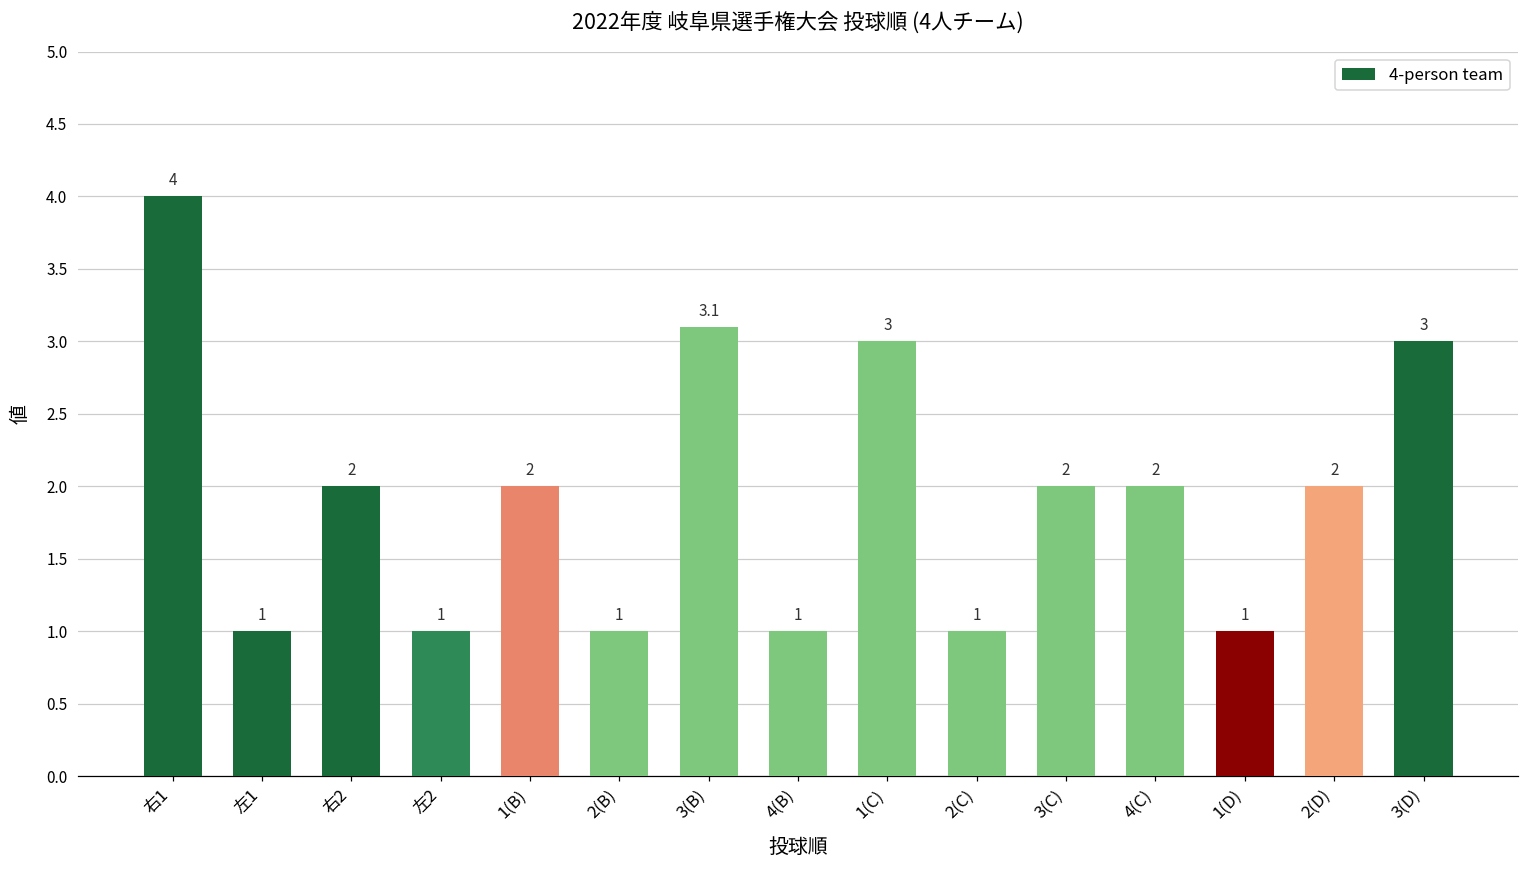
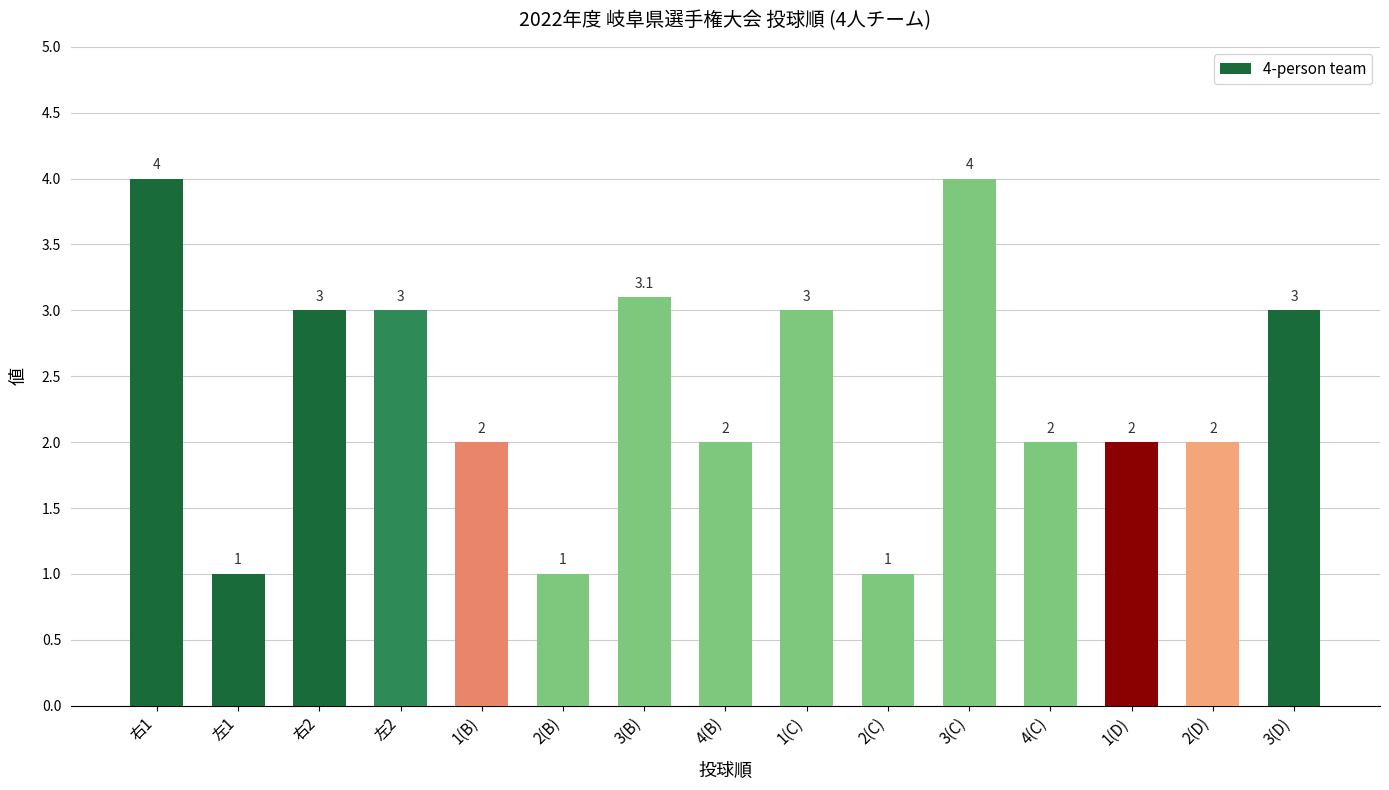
  {
    "右1": 4,
    "左1": 1,
-   "右2": 2,
-   "左2": 1,
+   "右2": 3,
+   "左2": 3,
    "1(B)": 2,
    "2(B)": 1,
    "3(B)": 3.1,
-   "4(B)": 1,
+   "4(B)": 2,
    "1(C)": 3,
    "2(C)": 1,
-   "3(C)": 2,
+   "3(C)": 4,
    "4(C)": 2,
-   "1(D)": 1,
+   "1(D)": 2,
    "2(D)": 2,
    "3(D)": 3
  }
